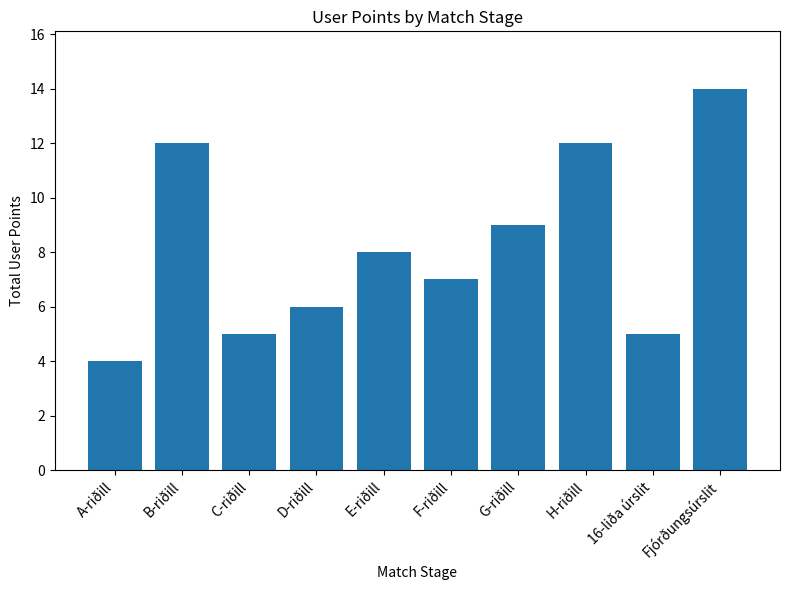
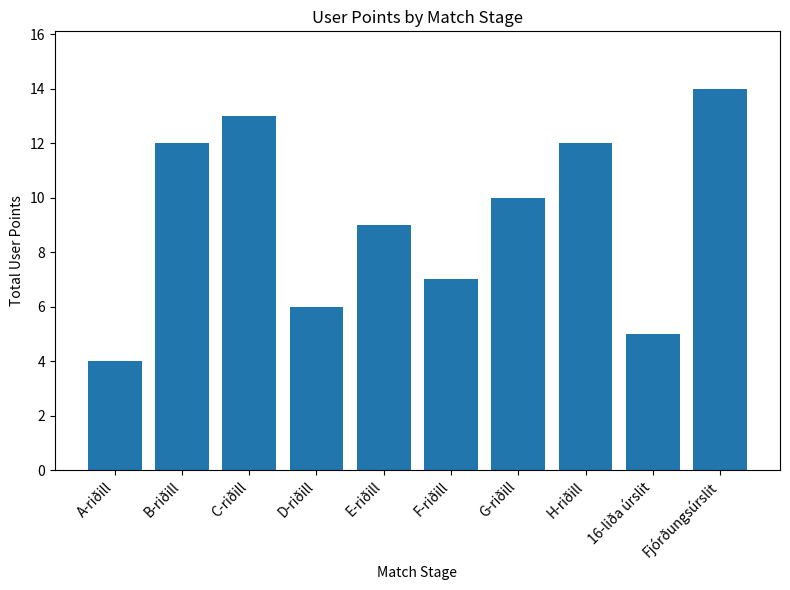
  {
    "A-riðill": 4,
    "B-riðill": 12,
-   "C-riðill": 5,
+   "C-riðill": 13,
    "D-riðill": 6,
-   "E-riðill": 8,
+   "E-riðill": 9,
    "F-riðill": 7,
-   "G-riðill": 9,
+   "G-riðill": 10,
    "H-riðill": 12,
    "16-liða úrslit": 5,
    "Fjórðungsúrslit": 14
  }
